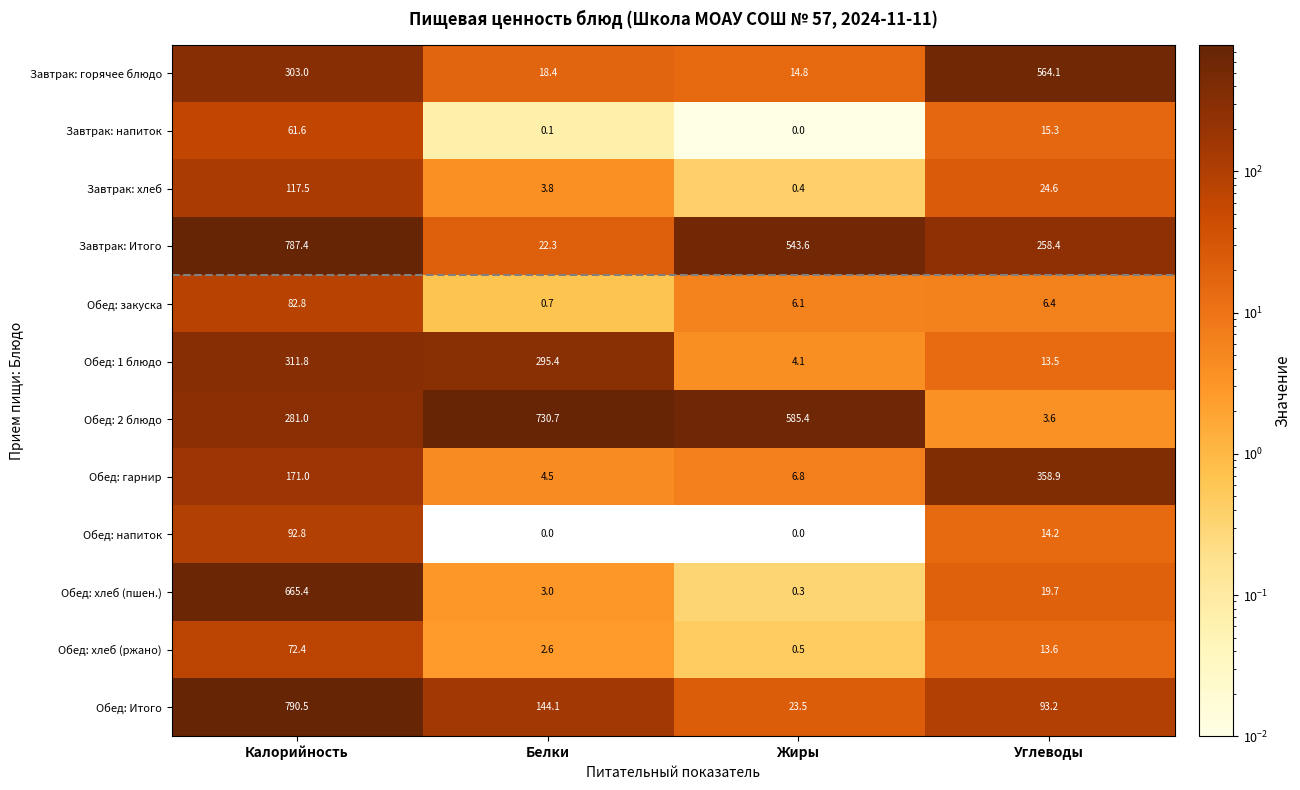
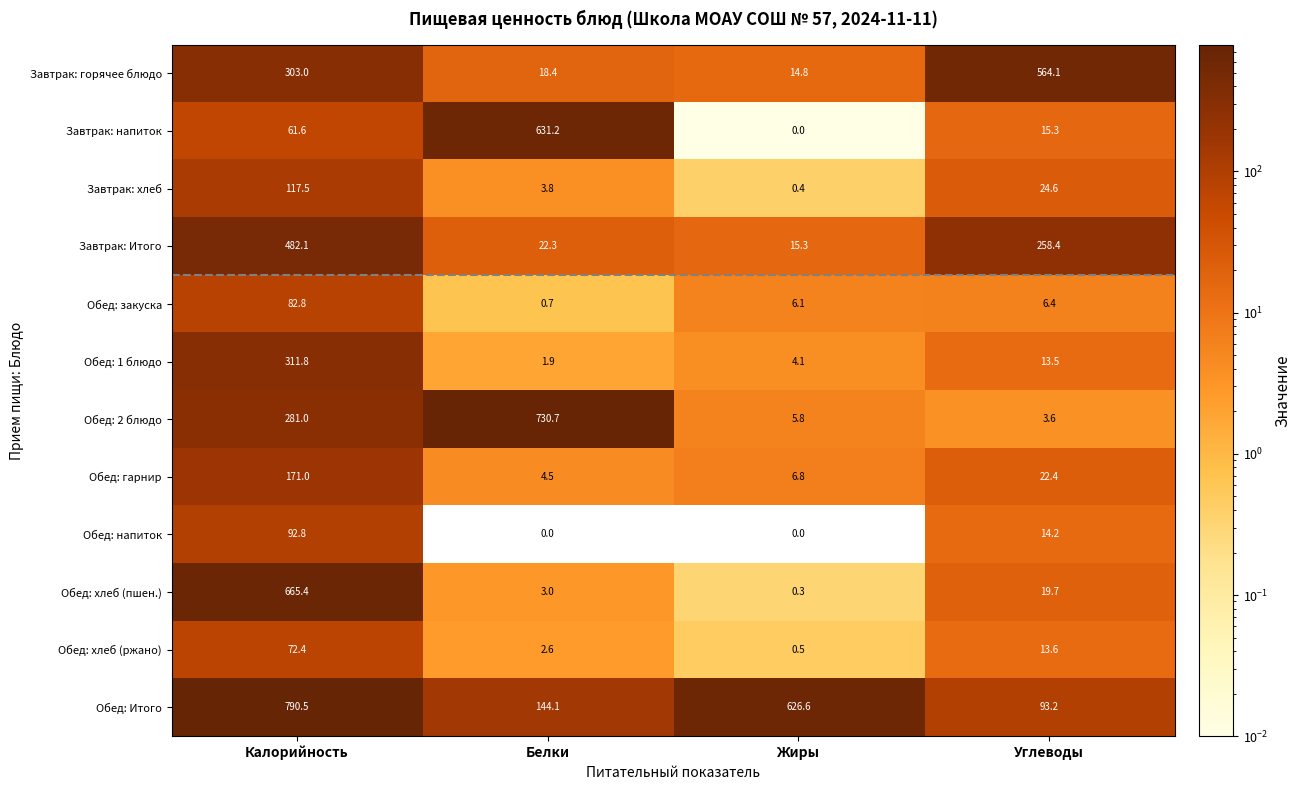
  {
    "Завтрак: горячее блюдо": {
      "Калорийность": 303.0,
      "Белки": 18.4,
      "Жиры": 14.8,
      "Углеводы": 564.1
    },
    "Завтрак: напиток": {
      "Калорийность": 61.6,
-     "Белки": 0.1,
+     "Белки": 631.2,
      "Жиры": 0.0,
      "Углеводы": 15.3
    },
    "Завтрак: хлеб": {
      "Калорийность": 117.5,
      "Белки": 3.8,
      "Жиры": 0.4,
      "Углеводы": 24.6
    },
    "Завтрак: Итого": {
-     "Калорийность": 787.4,
+     "Калорийность": 482.1,
      "Белки": 22.3,
-     "Жиры": 543.6,
+     "Жиры": 15.3,
      "Углеводы": 258.4
    },
    "Обед: закуска": {
      "Калорийность": 82.8,
      "Белки": 0.7,
      "Жиры": 6.1,
      "Углеводы": 6.4
    },
    "Обед: 1 блюдо": {
      "Калорийность": 311.8,
-     "Белки": 295.4,
+     "Белки": 1.9,
      "Жиры": 4.1,
      "Углеводы": 13.5
    },
    "Обед: 2 блюдо": {
      "Калорийность": 281.0,
      "Белки": 730.7,
-     "Жиры": 585.4,
+     "Жиры": 5.8,
      "Углеводы": 3.6
    },
    "Обед: гарнир": {
      "Калорийность": 171.0,
      "Белки": 4.5,
      "Жиры": 6.8,
-     "Углеводы": 358.9
+     "Углеводы": 22.4
    },
    "Обед: напиток": {
      "Калорийность": 92.8,
      "Белки": 0.0,
      "Жиры": 0.0,
      "Углеводы": 14.2
    },
    "Обед: хлеб (пшен.)": {
      "Калорийность": 665.4,
      "Белки": 3.0,
      "Жиры": 0.3,
      "Углеводы": 19.7
    },
    "Обед: хлеб (ржано)": {
      "Калорийность": 72.4,
      "Белки": 2.6,
      "Жиры": 0.5,
      "Углеводы": 13.6
    },
    "Обед: Итого": {
      "Калорийность": 790.5,
      "Белки": 144.1,
-     "Жиры": 23.5,
+     "Жиры": 626.6,
      "Углеводы": 93.2
    }
  }
